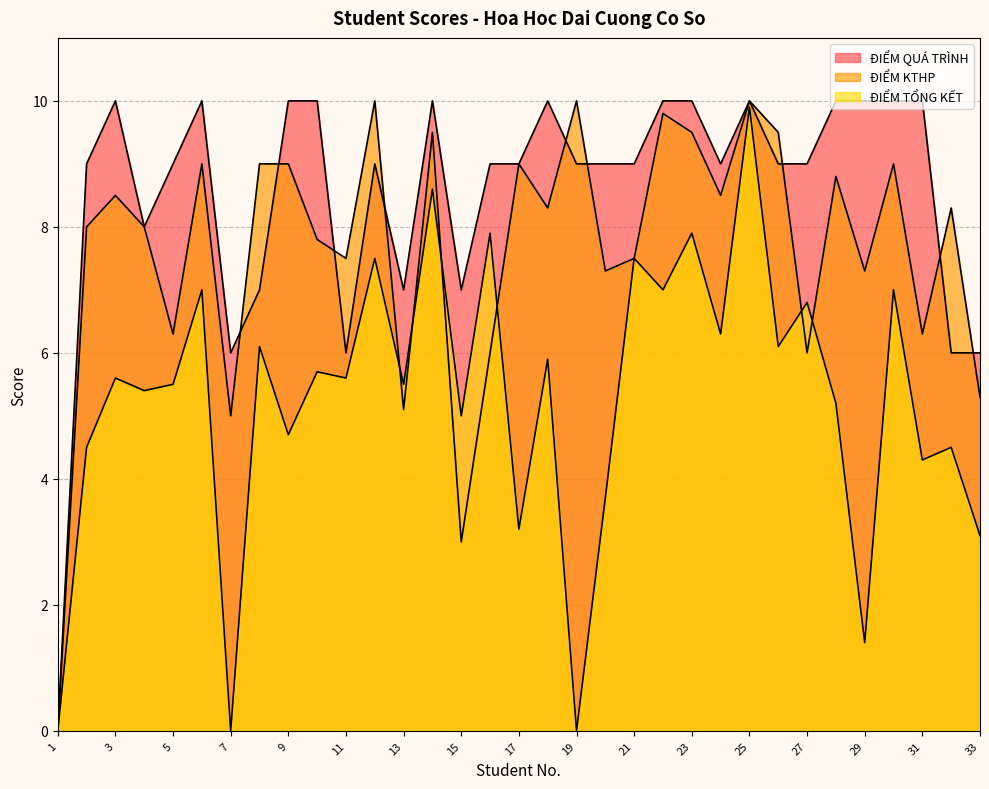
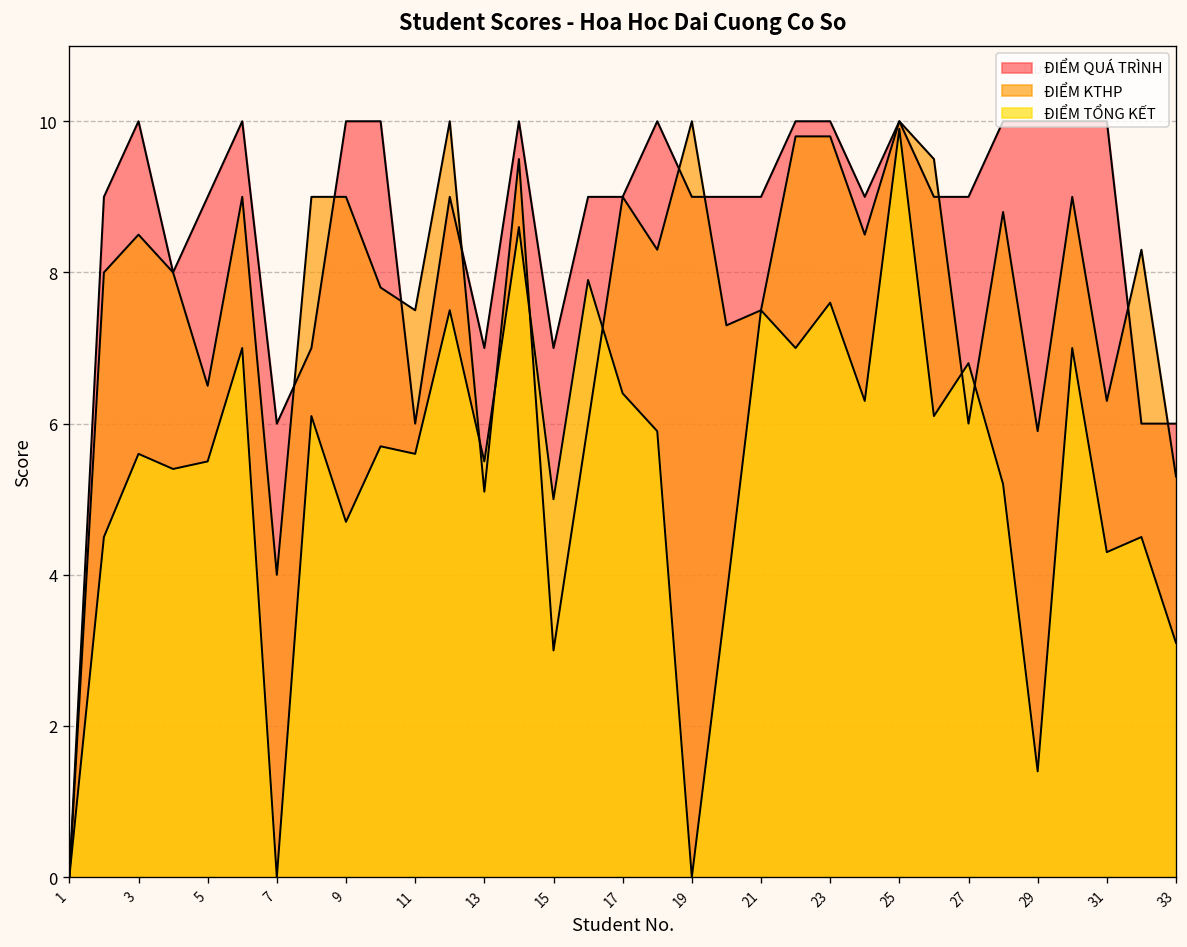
  {
    "ĐIỂM QUÁ TRÌNH": {
      "3": 10.0,
      "5": 9.0,
      "7": 6.0,
      "9": 10.0,
      "11": 6.0,
      "13": 7.0,
      "15": 7.0,
      "19": 9.0,
      "21": 9.0,
      "23": 10.0,
      "27": 9.0,
      "33": 6.0
    },
    "ĐIỂM KTHP": {
      "3": 8.5,
-     "5": 6.3,
-     "7": 5,
+     "5": 6.5,
+     "7": 4,
      "9": 9.0,
      "11": 7.5,
      "13": 5.1,
      "15": 3.0,
      "19": 10.0,
-     "23": 9.5,
+     "23": 9.8,
      "27": 6.0,
-     "29": 7.3,
+     "29": 5.9,
      "31": 6.3,
      "33": 5.3
    },
    "ĐIỂM TỔNG KẾT": {
      "3": 5.6,
      "5": 5.5,
      "7": 0.0,
      "9": 4.7,
      "11": 5.6,
      "13": 5.5,
      "15": 5.0,
-     "17": 3.2,
+     "17": 6.4,
      "19": 0.0,
-     "23": 7.9,
+     "23": 7.6,
      "25": 9.9,
      "27": 6.8,
      "29": 1.4,
      "31": 4.3,
      "33": 3.1
    }
  }
